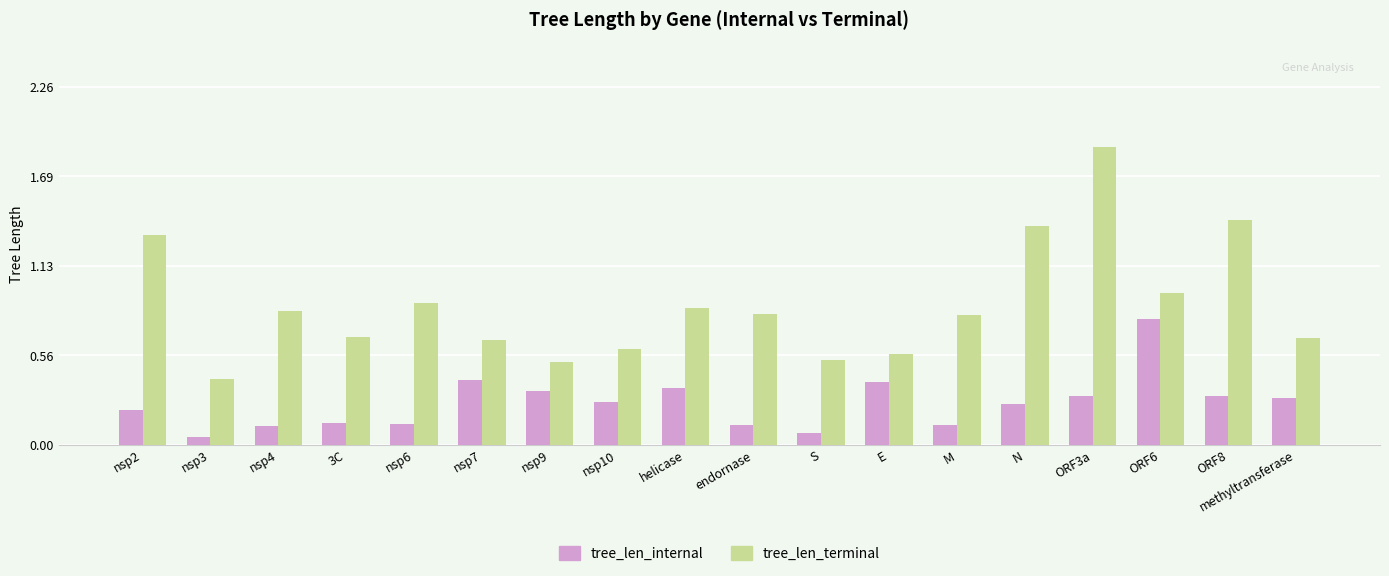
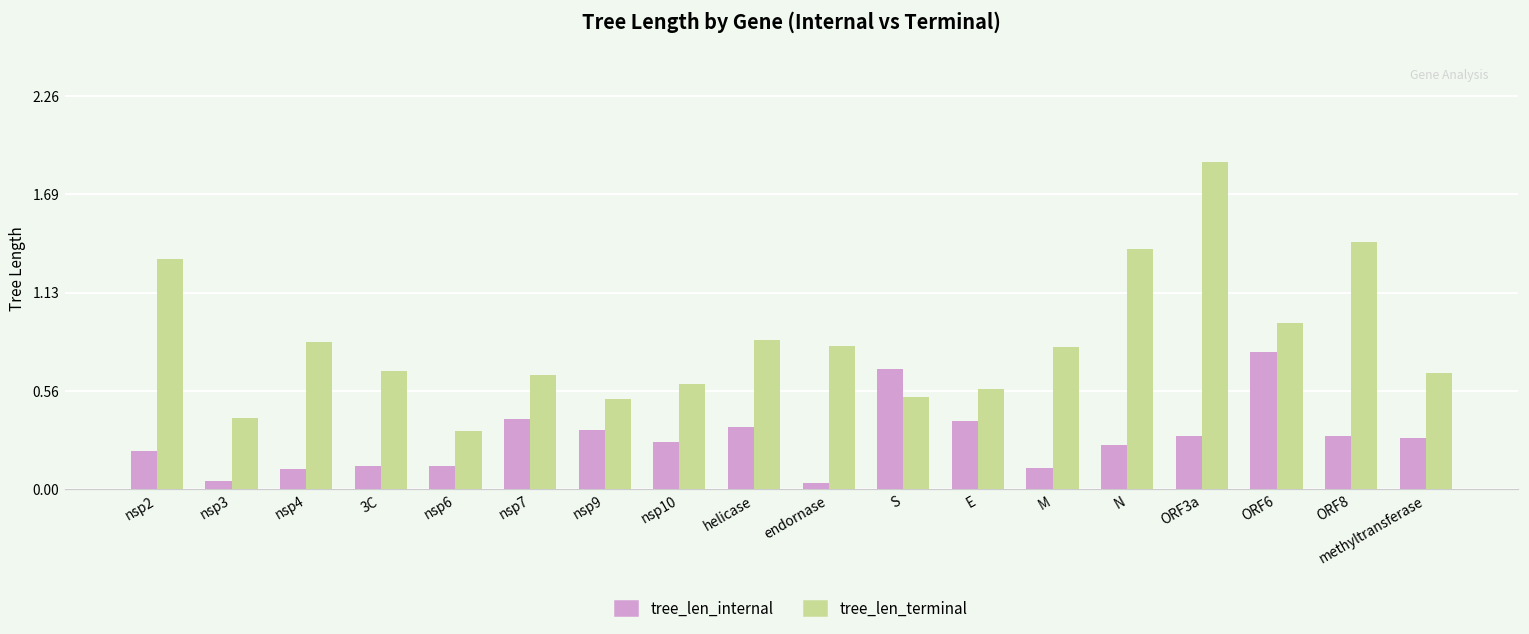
  {
    "tree_len_internal": {
      "nsp2": 0.22,
      "nsp3": 0.05,
      "nsp4": 0.12,
      "3C": 0.14,
      "nsp6": 0.13,
      "nsp7": 0.41,
      "nsp9": 0.34,
      "nsp10": 0.27,
      "helicase": 0.36,
-     "endornase": 0.12,
-     "S": 0.07,
+     "endornase": 0.03,
+     "S": 0.69,
      "E": 0.39,
      "M": 0.12,
      "N": 0.26,
      "ORF3a": 0.30,
      "ORF6": 0.79,
      "ORF8": 0.31,
      "methyltransferase": 0.29
    },
    "tree_len_terminal": {
      "nsp2": 1.32,
      "nsp3": 0.41,
      "nsp4": 0.84,
      "3C": 0.68,
-     "nsp6": 0.89,
+     "nsp6": 0.34,
      "nsp7": 0.66,
      "nsp9": 0.52,
      "nsp10": 0.60,
      "helicase": 0.86,
      "endornase": 0.82,
      "S": 0.53,
      "E": 0.57,
      "M": 0.82,
      "N": 1.38,
      "ORF3a": 1.88,
      "ORF6": 0.96,
      "ORF8": 1.42,
      "methyltransferase": 0.67
    }
  }
